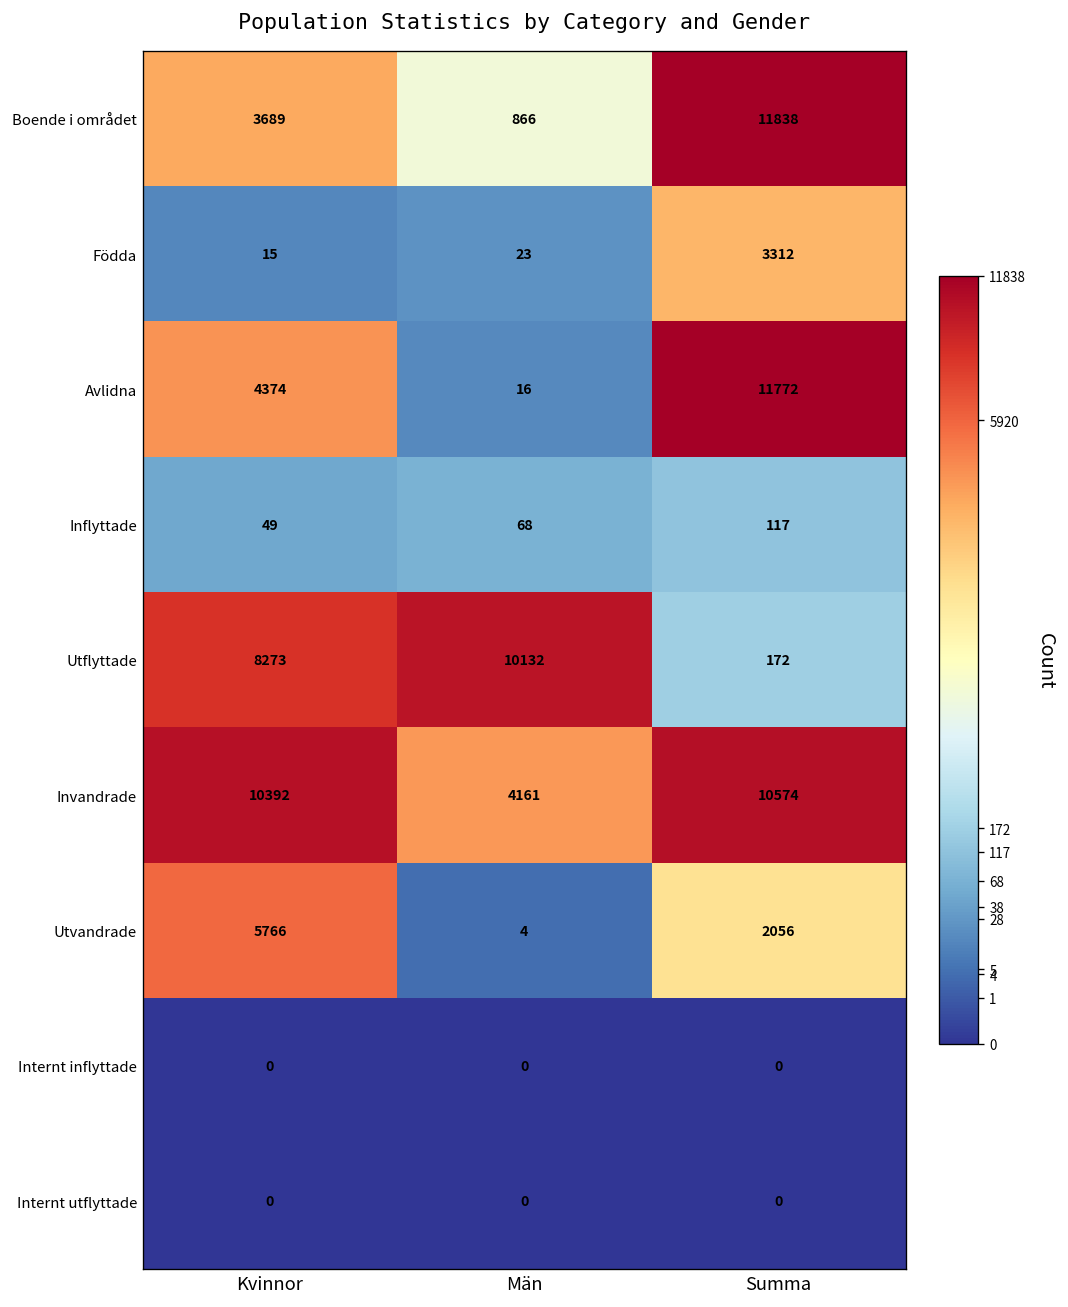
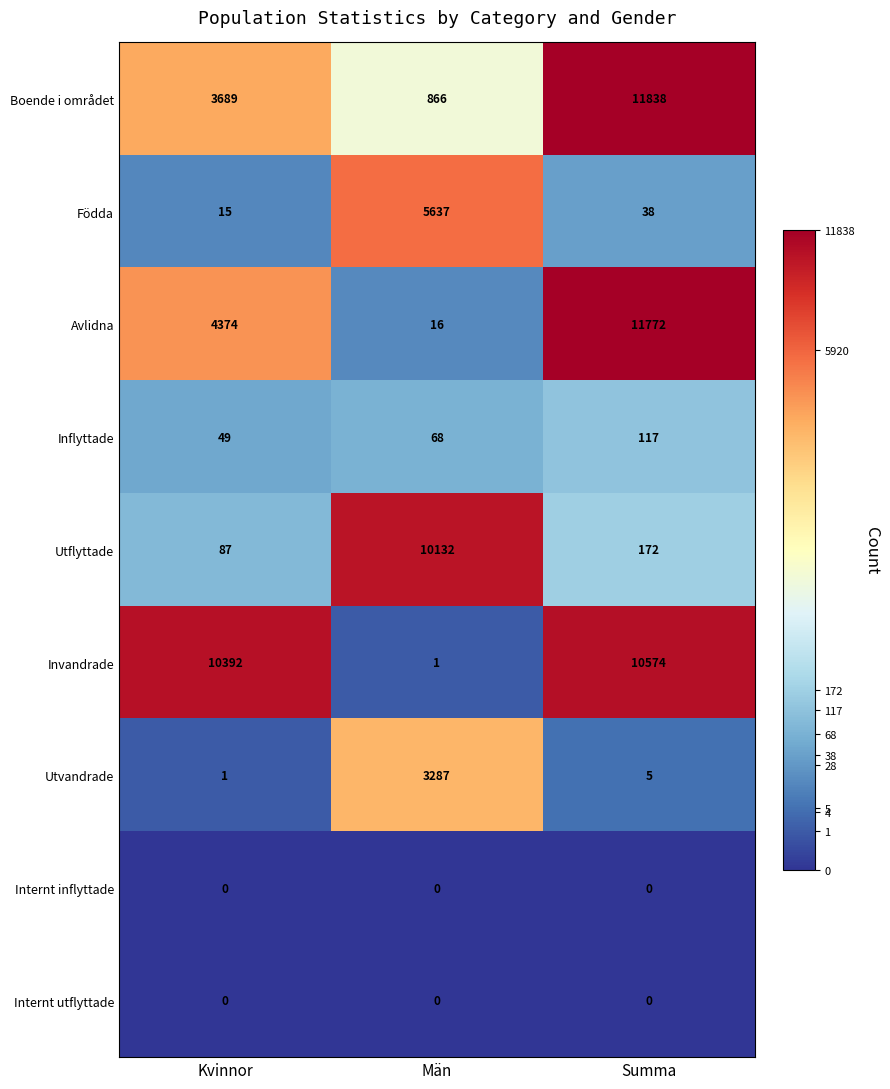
  {
    "Boende i området": {
      "Kvinnor": 3689,
      "Män": 866,
      "Summa": 11838
    },
    "Födda": {
      "Kvinnor": 15,
-     "Män": 23,
-     "Summa": 3312
+     "Män": 5637,
+     "Summa": 38
    },
    "Avlidna": {
      "Kvinnor": 4374,
      "Män": 16,
      "Summa": 11772
    },
    "Inflyttade": {
      "Kvinnor": 49,
      "Män": 68,
      "Summa": 117
    },
    "Utflyttade": {
-     "Kvinnor": 8273,
+     "Kvinnor": 87,
      "Män": 10132,
      "Summa": 172
    },
    "Invandrade": {
      "Kvinnor": 10392,
-     "Män": 4161,
+     "Män": 1,
      "Summa": 10574
    },
    "Utvandrade": {
-     "Kvinnor": 5766,
-     "Män": 4,
-     "Summa": 2056
+     "Kvinnor": 1,
+     "Män": 3287,
+     "Summa": 5
    },
    "Internt inflyttade": {
      "Kvinnor": 0,
      "Män": 0,
      "Summa": 0
    },
    "Internt utflyttade": {
      "Kvinnor": 0,
      "Män": 0,
      "Summa": 0
    }
  }
